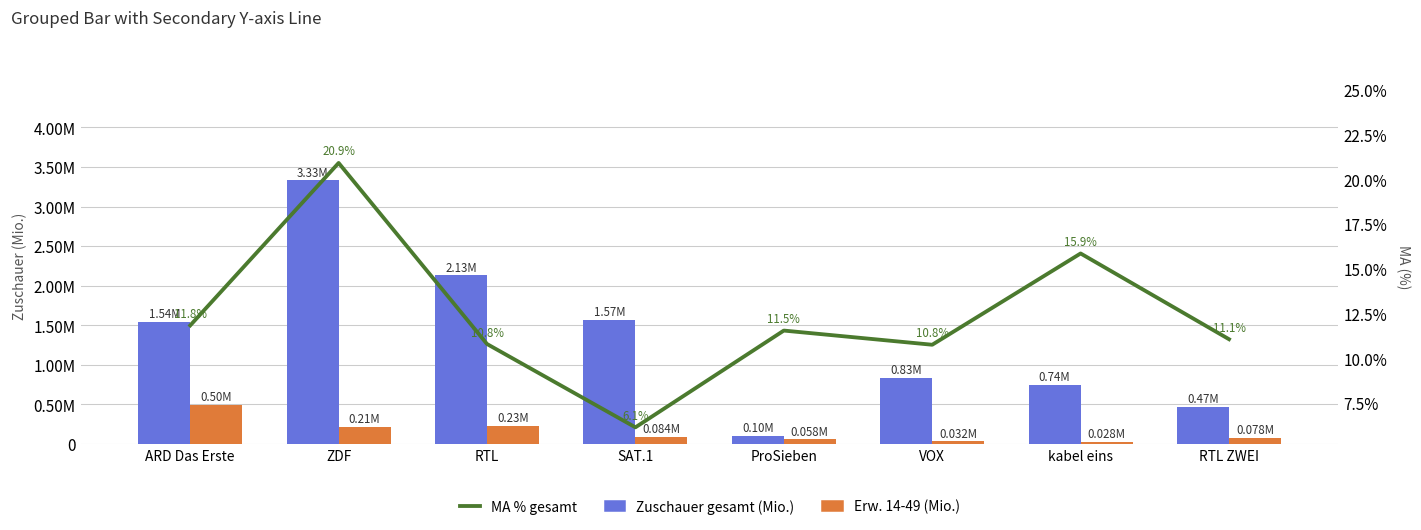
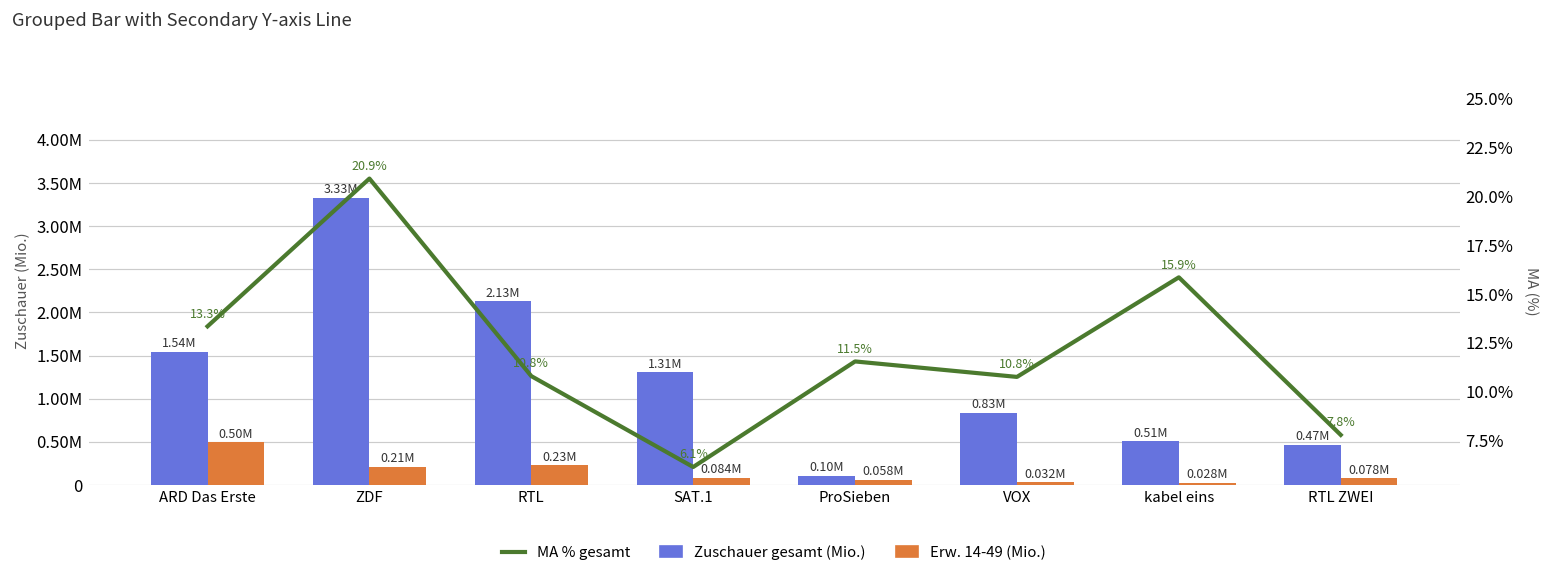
  {
    "Zuschauer gesamt (Mio.)": {
      "ARD Das Erste": "1.54M",
      "ZDF": "3.33M",
      "RTL": "2.13M",
-     "SAT.1": "1.57M",
+     "SAT.1": "1.31M",
      "ProSieben": "0.10M",
      "VOX": "0.83M",
-     "kabel eins": "0.74M",
+     "kabel eins": "0.51M",
      "RTL ZWEI": "0.47M"
    },
    "Erw. 14-49 (Mio.)": {
      "ARD Das Erste": "0.50M",
      "ZDF": "0.21M",
      "RTL": "0.23M",
      "SAT.1": "0.084M",
      "ProSieben": "0.058M",
      "VOX": "0.032M",
      "kabel eins": "0.028M",
      "RTL ZWEI": "0.078M"
    },
    "MA % gesamt": {
-     "ARD Das Erste": "11.8%",
+     "ARD Das Erste": "13.3%",
      "ZDF": "20.9%",
      "RTL": "10.8%",
      "SAT.1": "6.1%",
      "ProSieben": "11.5%",
      "VOX": "10.8%",
      "kabel eins": "15.9%",
-     "RTL ZWEI": "11.1%"
+     "RTL ZWEI": "7.8%"
    }
  }
